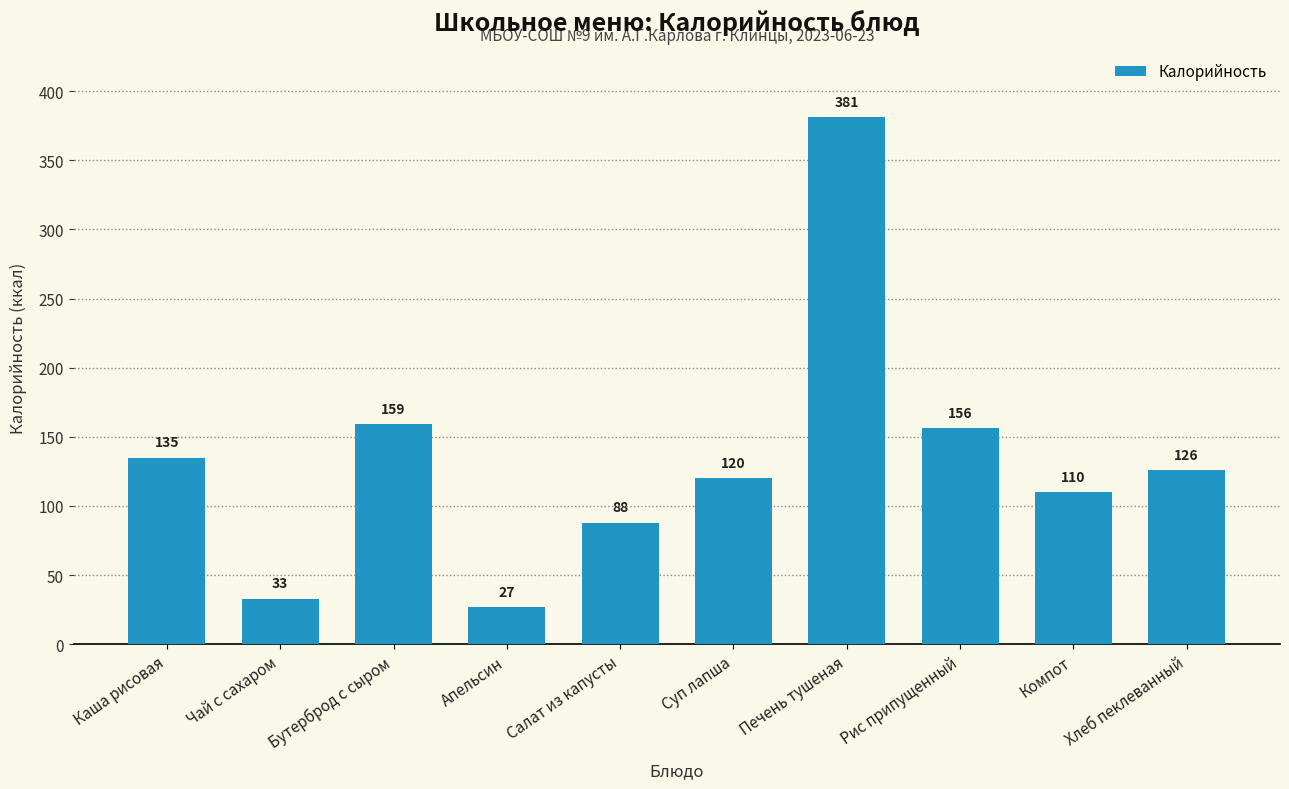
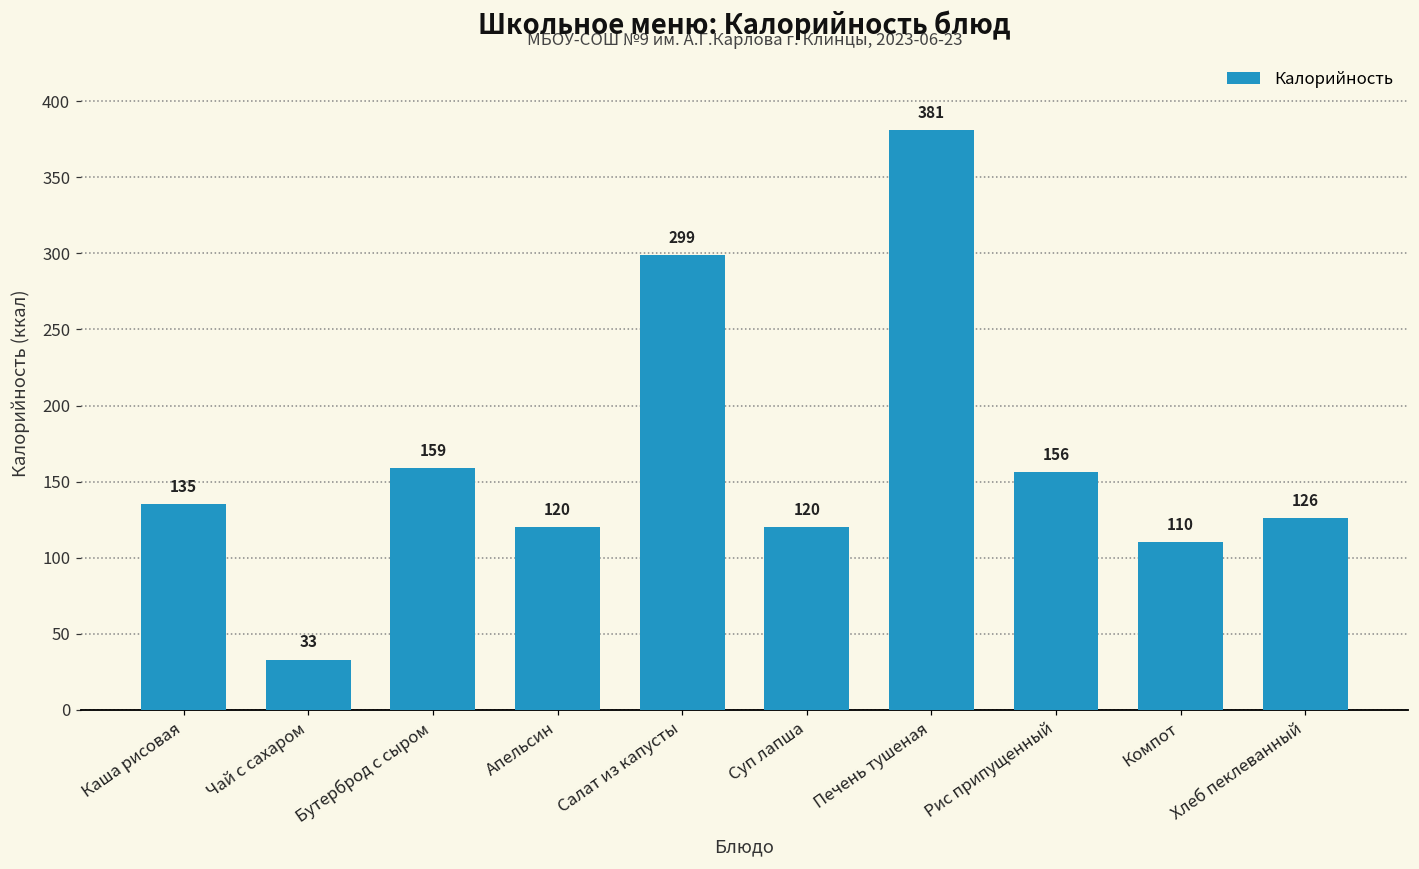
  {
    "Каша рисовая": 135,
    "Чай с сахаром": 33,
    "Бутерброд с сыром": 159,
-   "Апельсин": 27,
-   "Салат из капусты": 88,
+   "Апельсин": 120,
+   "Салат из капусты": 299,
    "Суп лапша": 120,
    "Печень тушеная": 381,
    "Рис припущенный": 156,
    "Компот": 110,
    "Хлеб пеклеванный": 126
  }
